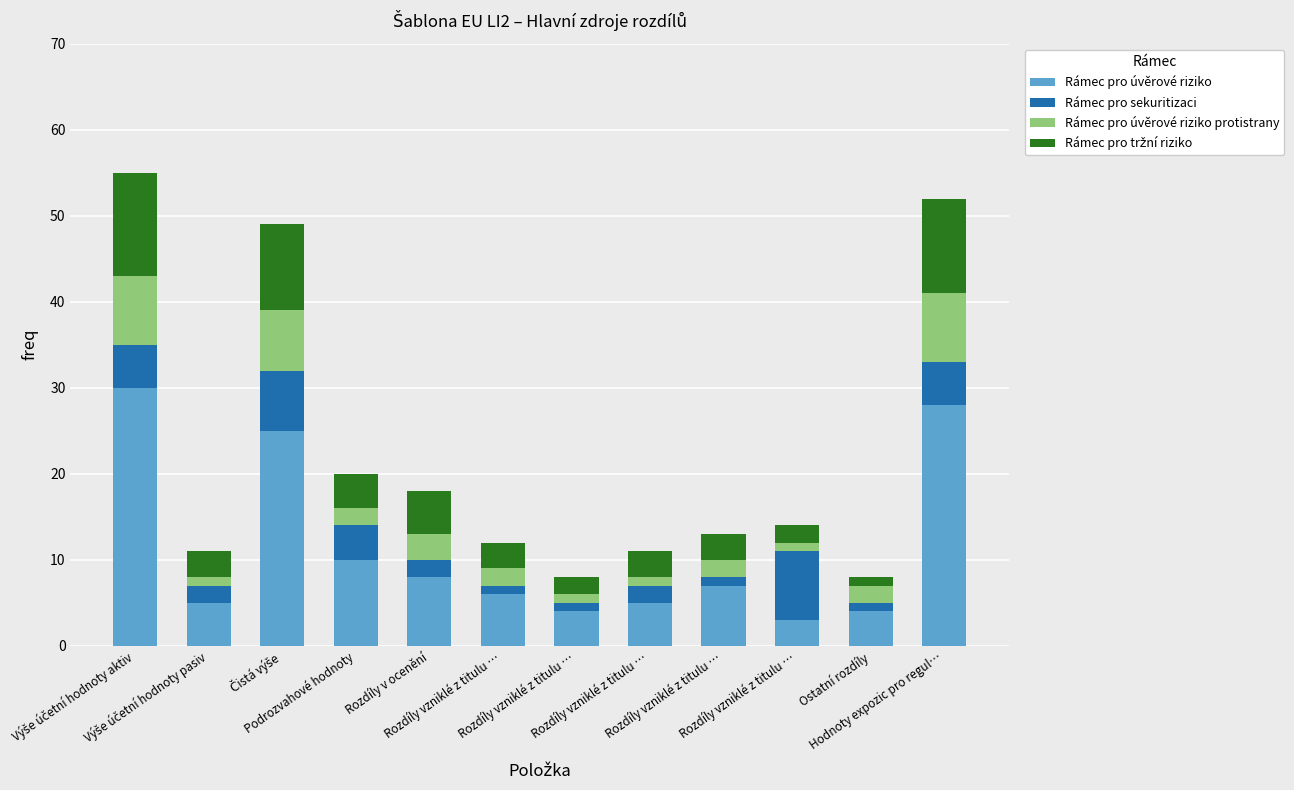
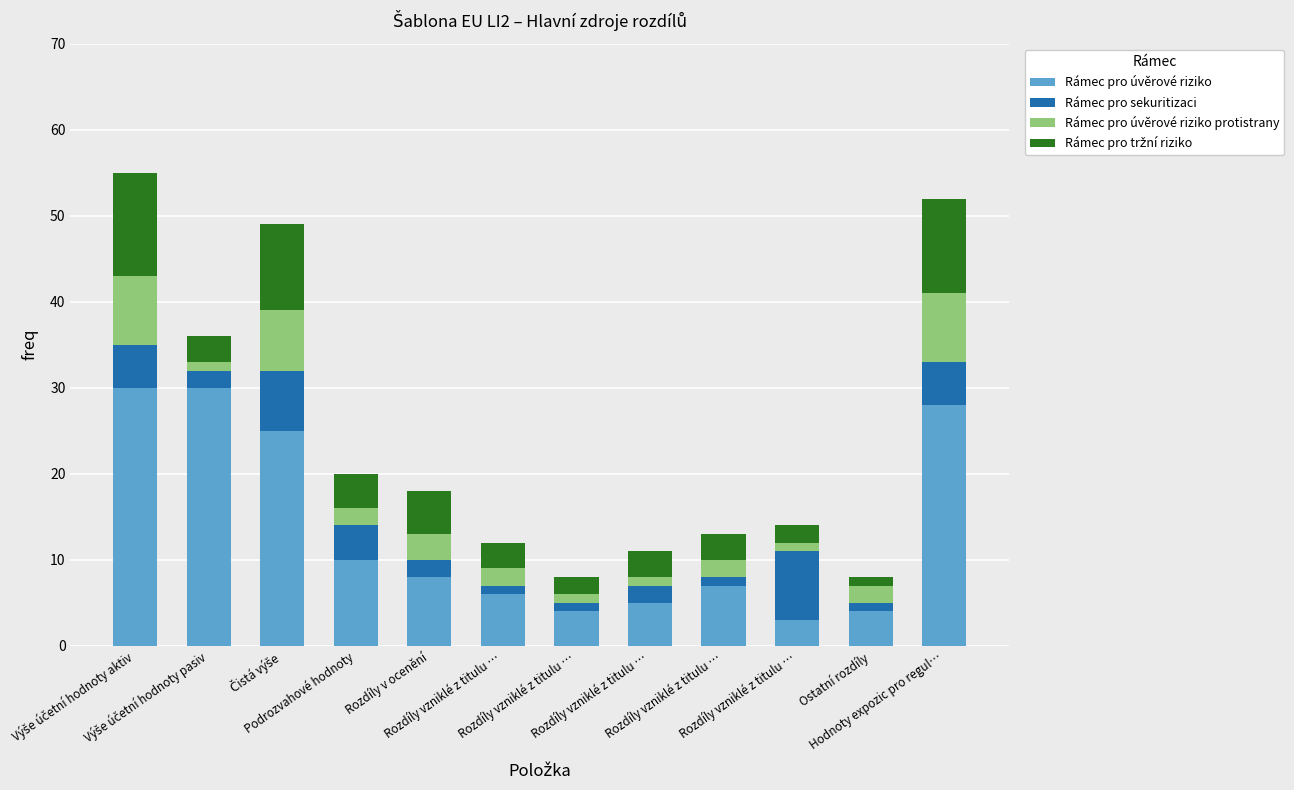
  {
    "Rámec pro úvěrové riziko": {
      "Výše účetní hodnoty aktiv": 30,
-     "Výše účetní hodnoty pasiv": 5,
+     "Výše účetní hodnoty pasiv": 30,
      "Čistá výše": 25,
      "Podrozvahové hodnoty": 10,
      "Rozdíly v ocenění": 8,
      "Ostatní rozdíly": 4,
      "Hodnoty expozic pro regul…": 28
    },
    "Rámec pro sekuritizaci": {
      "Výše účetní hodnoty aktiv": 5,
      "Výše účetní hodnoty pasiv": 2,
      "Čistá výše": 7,
      "Podrozvahové hodnoty": 4,
      "Rozdíly v ocenění": 2,
      "Ostatní rozdíly": 1,
      "Hodnoty expozic pro regul…": 5
    },
    "Rámec pro úvěrové riziko protistrany": {
      "Výše účetní hodnoty aktiv": 8,
      "Výše účetní hodnoty pasiv": 1,
      "Čistá výše": 7,
      "Podrozvahové hodnoty": 2,
      "Rozdíly v ocenění": 3,
      "Ostatní rozdíly": 2,
      "Hodnoty expozic pro regul…": 8
    },
    "Rámec pro tržní riziko": {
      "Výše účetní hodnoty aktiv": 12,
      "Výše účetní hodnoty pasiv": 3,
      "Čistá výše": 10,
      "Podrozvahové hodnoty": 4,
      "Rozdíly v ocenění": 5,
      "Ostatní rozdíly": 1,
      "Hodnoty expozic pro regul…": 11
    }
  }
